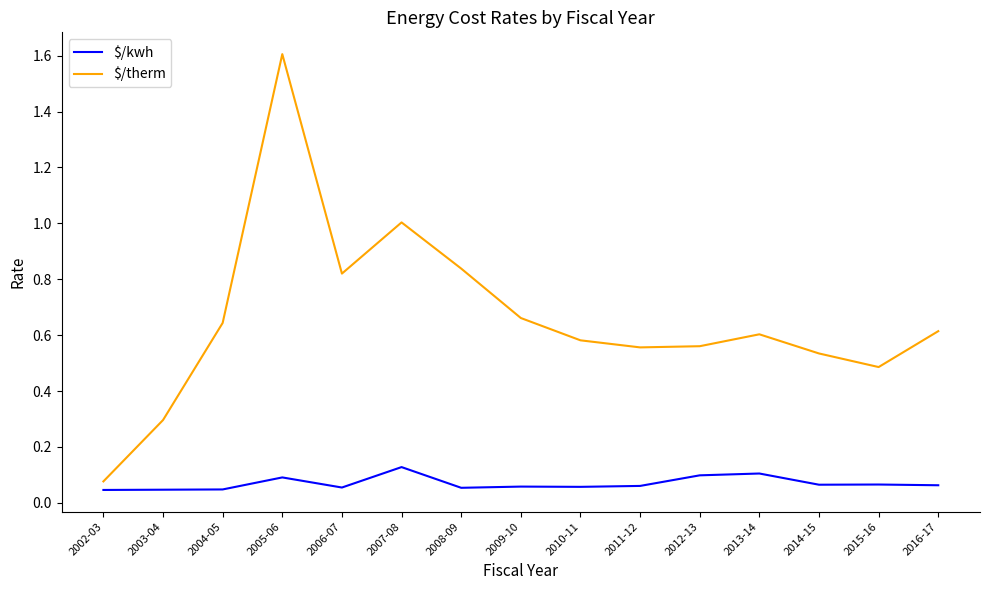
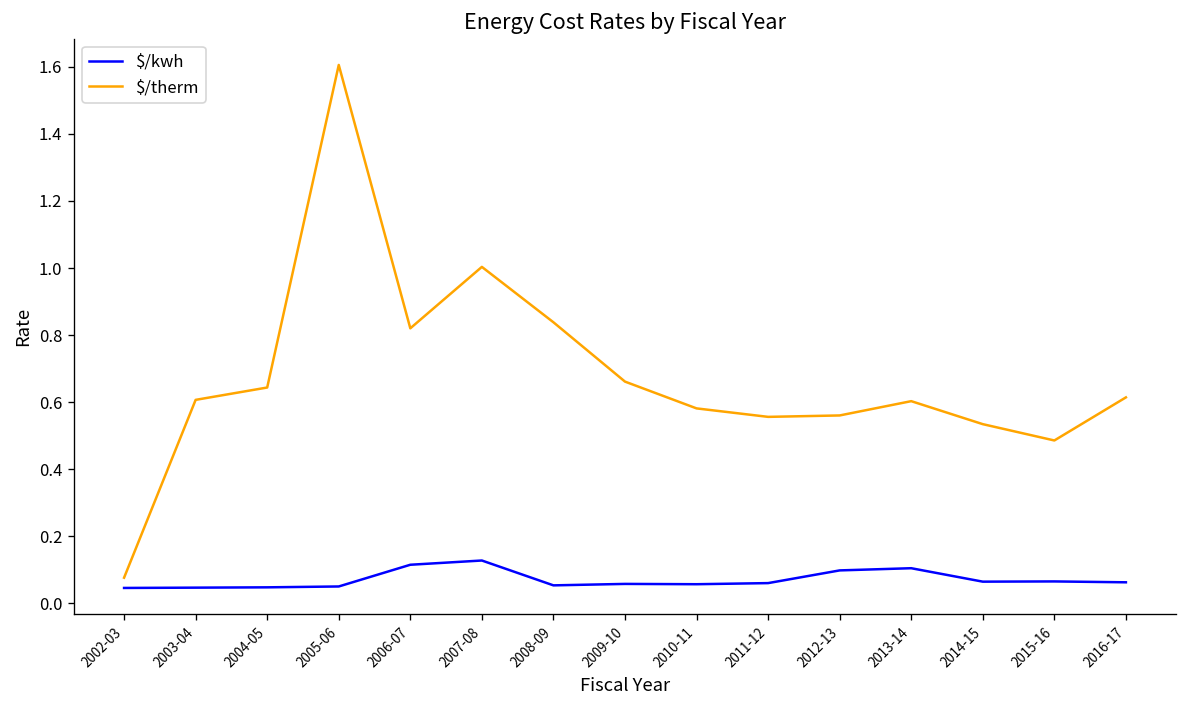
  {
    "$/kwh": {
      "2002-03": 0.05,
      "2003-04": 0.05,
      "2004-05": 0.05,
-     "2005-06": 0.09,
-     "2006-07": 0.05,
+     "2005-06": 0.05,
+     "2006-07": 0.12,
      "2007-08": 0.13,
      "2008-09": 0.05,
      "2009-10": 0.06,
      "2010-11": 0.06,
      "2011-12": 0.06,
      "2012-13": 0.10,
      "2013-14": 0.11,
      "2014-15": 0.07,
      "2015-16": 0.07,
      "2016-17": 0.06
    },
    "$/therm": {
      "2002-03": 0.08,
-     "2003-04": 0.30,
+     "2003-04": 0.61,
      "2004-05": 0.64,
      "2005-06": 1.61,
      "2006-07": 0.82,
      "2007-08": 1.00,
      "2008-09": 0.84,
      "2009-10": 0.66,
      "2010-11": 0.58,
      "2011-12": 0.56,
      "2012-13": 0.56,
      "2013-14": 0.60,
      "2014-15": 0.53,
      "2015-16": 0.49,
      "2016-17": 0.61
    }
  }
